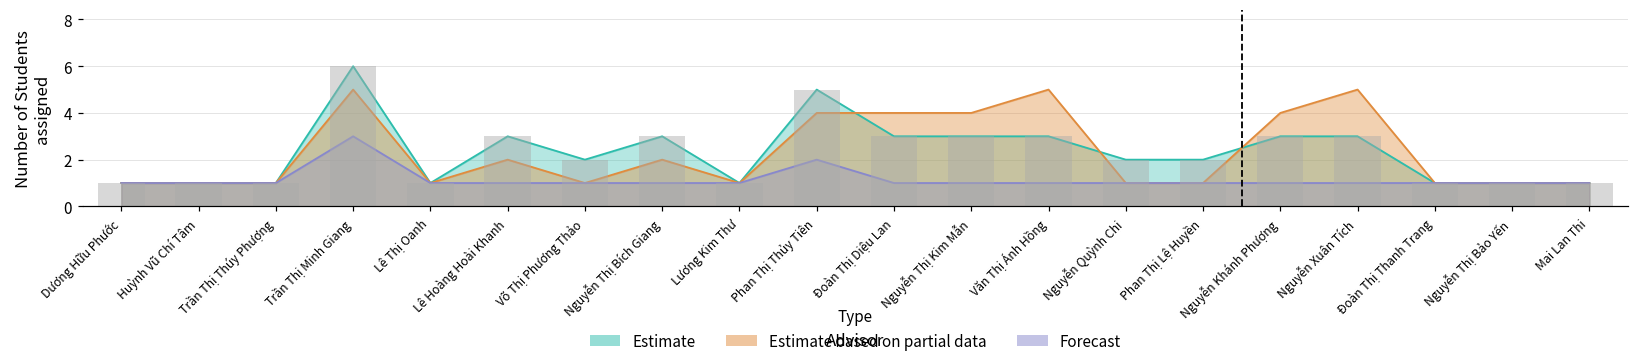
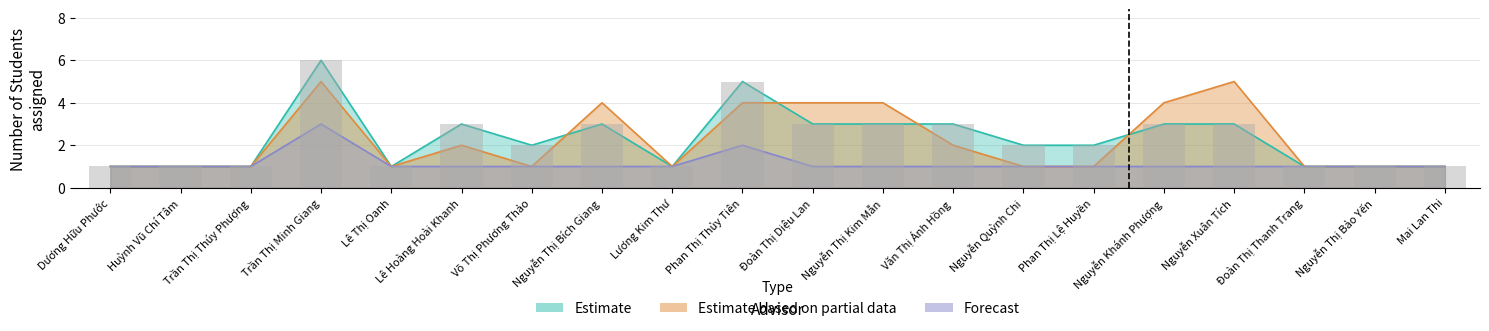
  {
    "Estimate based on partial data": {
      "Trần Thị Minh Giang": 5,
      "Lê Hoàng Hoài Khanh": 2,
-     "Nguyễn Thị Bích Giang": 2,
+     "Nguyễn Thị Bích Giang": 4,
      "Phan Thị Thủy Tiên": 4,
      "Đoàn Thị Diệu Lan": 4,
      "Nguyễn Thị Kim Mẫn": 4,
-     "Văn Thị Ánh Hồng": 5,
+     "Văn Thị Ánh Hồng": 2,
      "Nguyễn Khánh Phượng": 4,
      "Nguyễn Xuân Tích": 5
    }
  }
